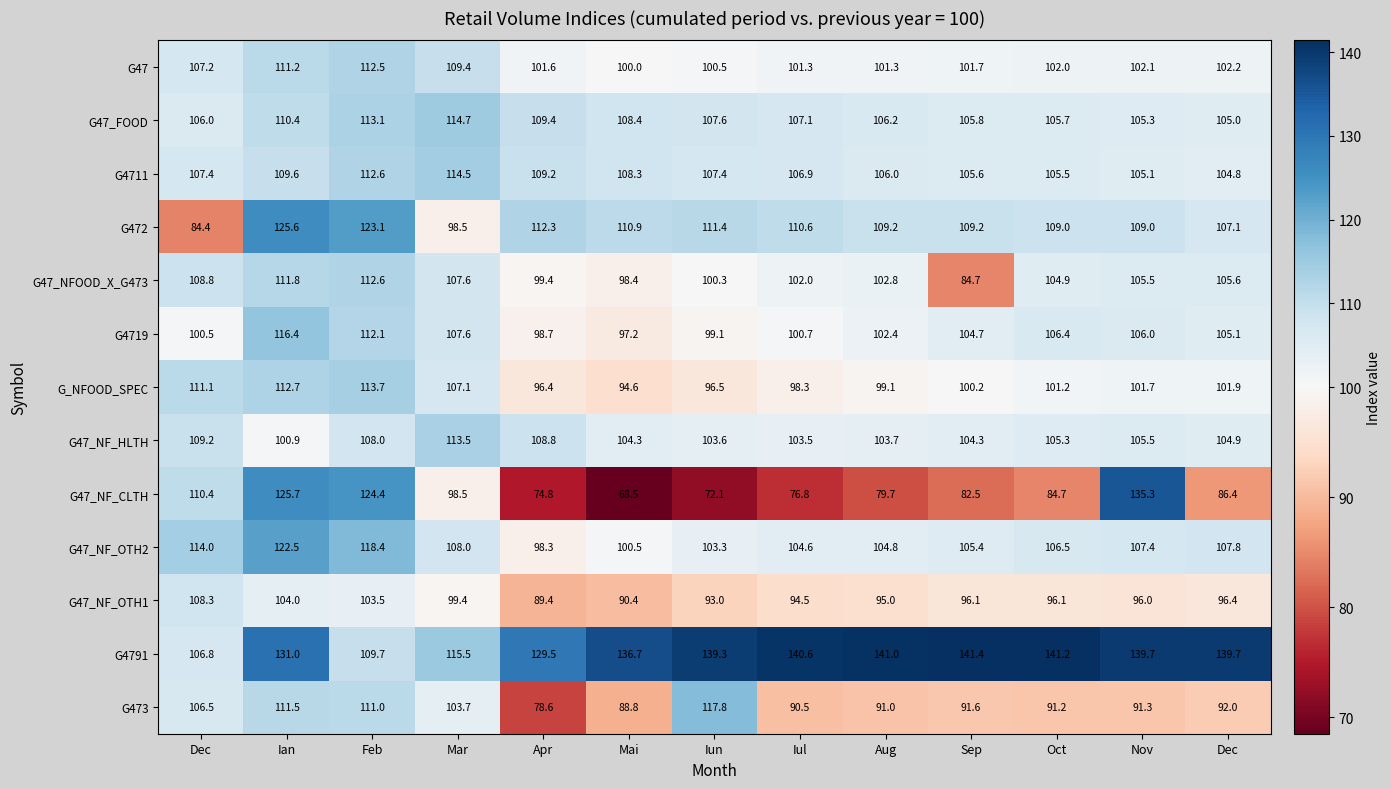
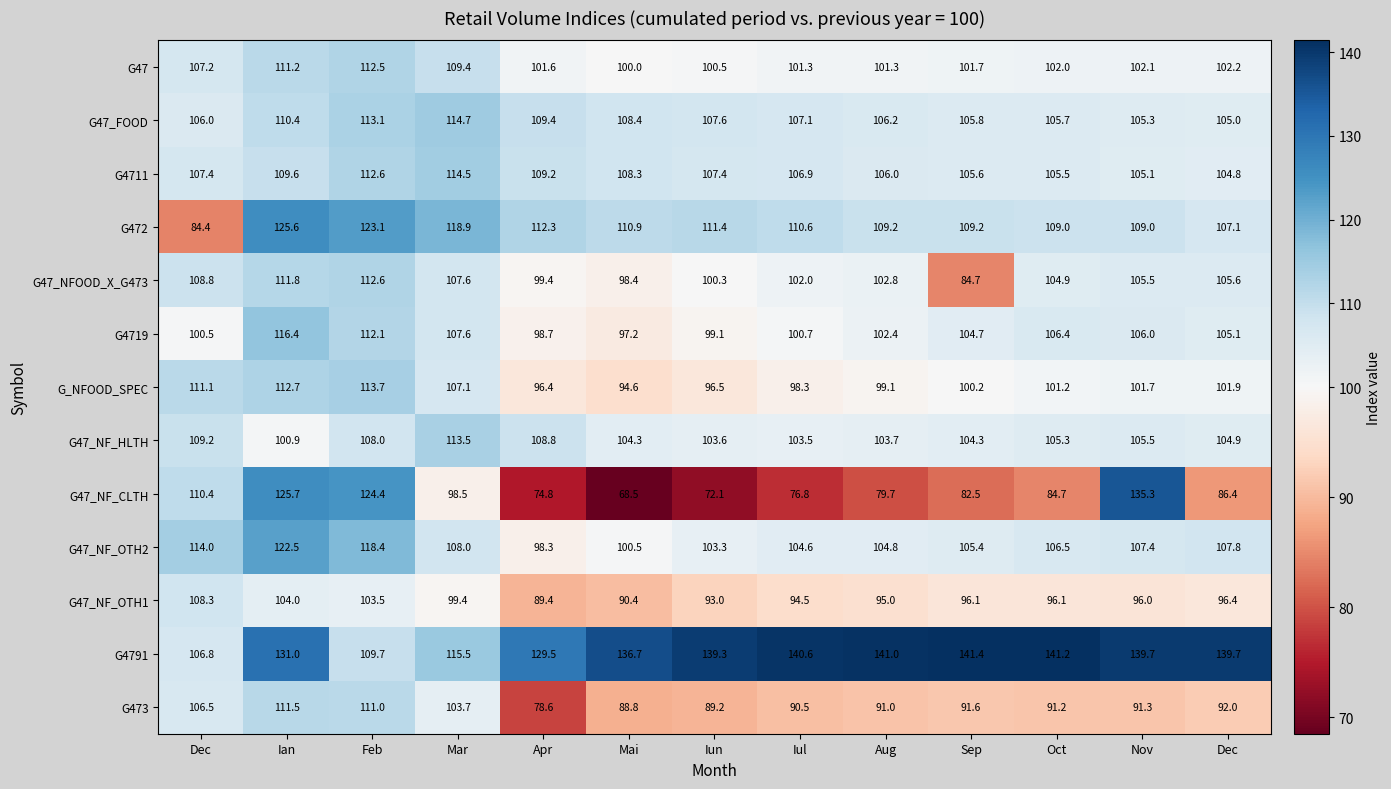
  {
    "G47": {
      "Ian": 111.2,
      "Feb": 112.5,
      "Mar": 109.4,
      "Apr": 101.6,
      "Mai": 100.0,
      "Iun": 100.5,
      "Iul": 101.3,
      "Aug": 101.3,
      "Sep": 101.7,
      "Oct": 102.0,
      "Nov": 102.1
    },
    "G47_FOOD": {
      "Ian": 110.4,
      "Feb": 113.1,
      "Mar": 114.7,
      "Apr": 109.4,
      "Mai": 108.4,
      "Iun": 107.6,
      "Iul": 107.1,
      "Aug": 106.2,
      "Sep": 105.8,
      "Oct": 105.7,
      "Nov": 105.3
    },
    "G4711": {
      "Ian": 109.6,
      "Feb": 112.6,
      "Mar": 114.5,
      "Apr": 109.2,
      "Mai": 108.3,
      "Iun": 107.4,
      "Iul": 106.9,
      "Aug": 106.0,
      "Sep": 105.6,
      "Oct": 105.5,
      "Nov": 105.1
    },
    "G472": {
      "Ian": 125.6,
      "Feb": 123.1,
-     "Mar": 98.5,
+     "Mar": 118.9,
      "Apr": 112.3,
      "Mai": 110.9,
      "Iun": 111.4,
      "Iul": 110.6,
      "Aug": 109.2,
      "Sep": 109.2,
      "Oct": 109.0,
      "Nov": 109.0
    },
    "G47_NFOOD_X_G473": {
      "Ian": 111.8,
      "Feb": 112.6,
      "Mar": 107.6,
      "Apr": 99.4,
      "Mai": 98.4,
      "Iun": 100.3,
      "Iul": 102.0,
      "Aug": 102.8,
      "Sep": 84.7,
      "Oct": 104.9,
      "Nov": 105.5
    },
    "G4719": {
      "Ian": 116.4,
      "Feb": 112.1,
      "Mar": 107.6,
      "Apr": 98.7,
      "Mai": 97.2,
      "Iun": 99.1,
      "Iul": 100.7,
      "Aug": 102.4,
      "Sep": 104.7,
      "Oct": 106.4,
      "Nov": 106.0
    },
    "G_NFOOD_SPEC": {
      "Ian": 112.7,
      "Feb": 113.7,
      "Mar": 107.1,
      "Apr": 96.4,
      "Mai": 94.6,
      "Iun": 96.5,
      "Iul": 98.3,
      "Aug": 99.1,
      "Sep": 100.2,
      "Oct": 101.2,
      "Nov": 101.7
    },
    "G47_NF_HLTH": {
      "Ian": 100.9,
      "Feb": 108.0,
      "Mar": 113.5,
      "Apr": 108.8,
      "Mai": 104.3,
      "Iun": 103.6,
      "Iul": 103.5,
      "Aug": 103.7,
      "Sep": 104.3,
      "Oct": 105.3,
      "Nov": 105.5
    },
    "G47_NF_CLTH": {
      "Ian": 125.7,
      "Feb": 124.4,
      "Mar": 98.5,
      "Apr": 74.8,
      "Mai": 68.5,
      "Iun": 72.1,
      "Iul": 76.8,
      "Aug": 79.7,
      "Sep": 82.5,
      "Oct": 84.7,
      "Nov": 135.3
    },
    "G47_NF_OTH2": {
      "Ian": 122.5,
      "Feb": 118.4,
      "Mar": 108.0,
      "Apr": 98.3,
      "Mai": 100.5,
      "Iun": 103.3,
      "Iul": 104.6,
      "Aug": 104.8,
      "Sep": 105.4,
      "Oct": 106.5,
      "Nov": 107.4
    },
    "G47_NF_OTH1": {
      "Ian": 104.0,
      "Feb": 103.5,
      "Mar": 99.4,
      "Apr": 89.4,
      "Mai": 90.4,
      "Iun": 93.0,
      "Iul": 94.5,
      "Aug": 95.0,
      "Sep": 96.1,
      "Oct": 96.1,
      "Nov": 96.0
    },
    "G4791": {
      "Ian": 131.0,
      "Feb": 109.7,
      "Mar": 115.5,
      "Apr": 129.5,
      "Mai": 136.7,
      "Iun": 139.3,
      "Iul": 140.6,
      "Aug": 141.0,
      "Sep": 141.4,
      "Oct": 141.2,
      "Nov": 139.7
    },
    "G473": {
      "Ian": 111.5,
      "Feb": 111.0,
      "Mar": 103.7,
      "Apr": 78.6,
      "Mai": 88.8,
-     "Iun": 117.8,
+     "Iun": 89.2,
      "Iul": 90.5,
      "Aug": 91.0,
      "Sep": 91.6,
      "Oct": 91.2,
      "Nov": 91.3
    }
  }
